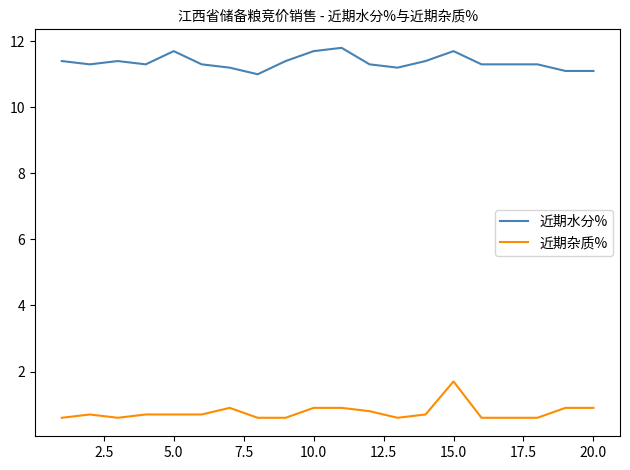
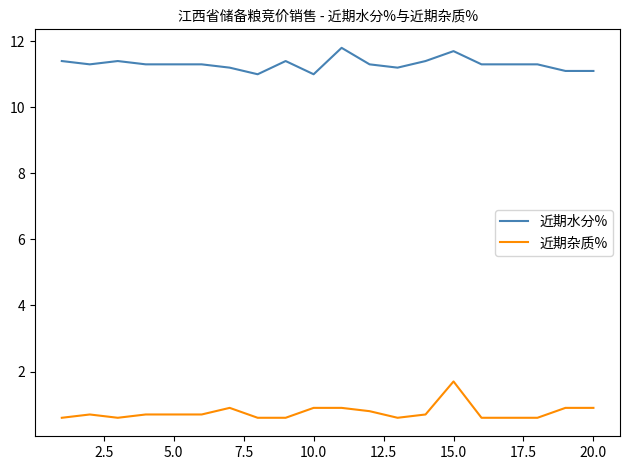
  {
    "近期水分%": {
-     "5.0": 11.7,
-     "10.0": 11.7,
+     "5.0": 11.3,
+     "10.0": 11.0,
      "15.0": 11.7,
      "20.0": 11.1
    },
    "近期杂质%": {
      "5.0": 0.7,
      "10.0": 0.9,
      "15.0": 1.7,
      "20.0": 0.9
    }
  }
